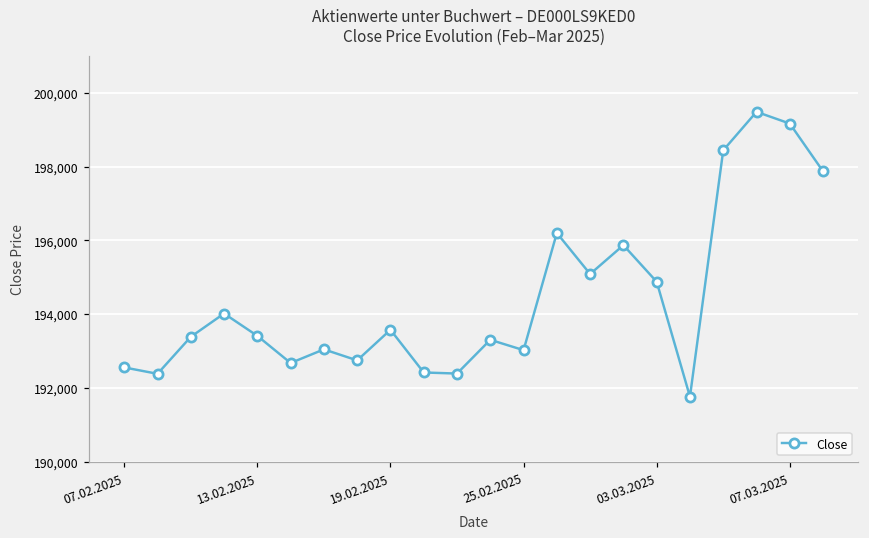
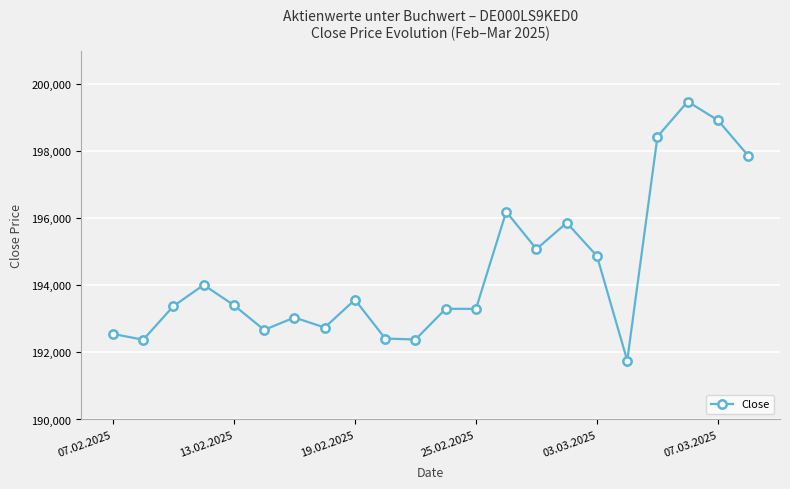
  {
    "07.02.2025": "192,600",
    "13.02.2025": "193,400",
    "19.02.2025": "193,600",
-   "25.02.2025": "193,000",
+   "25.02.2025": "193,300",
    "03.03.2025": "194,900",
-   "07.03.2025": "199,200"
+   "07.03.2025": "198,900"
  }
